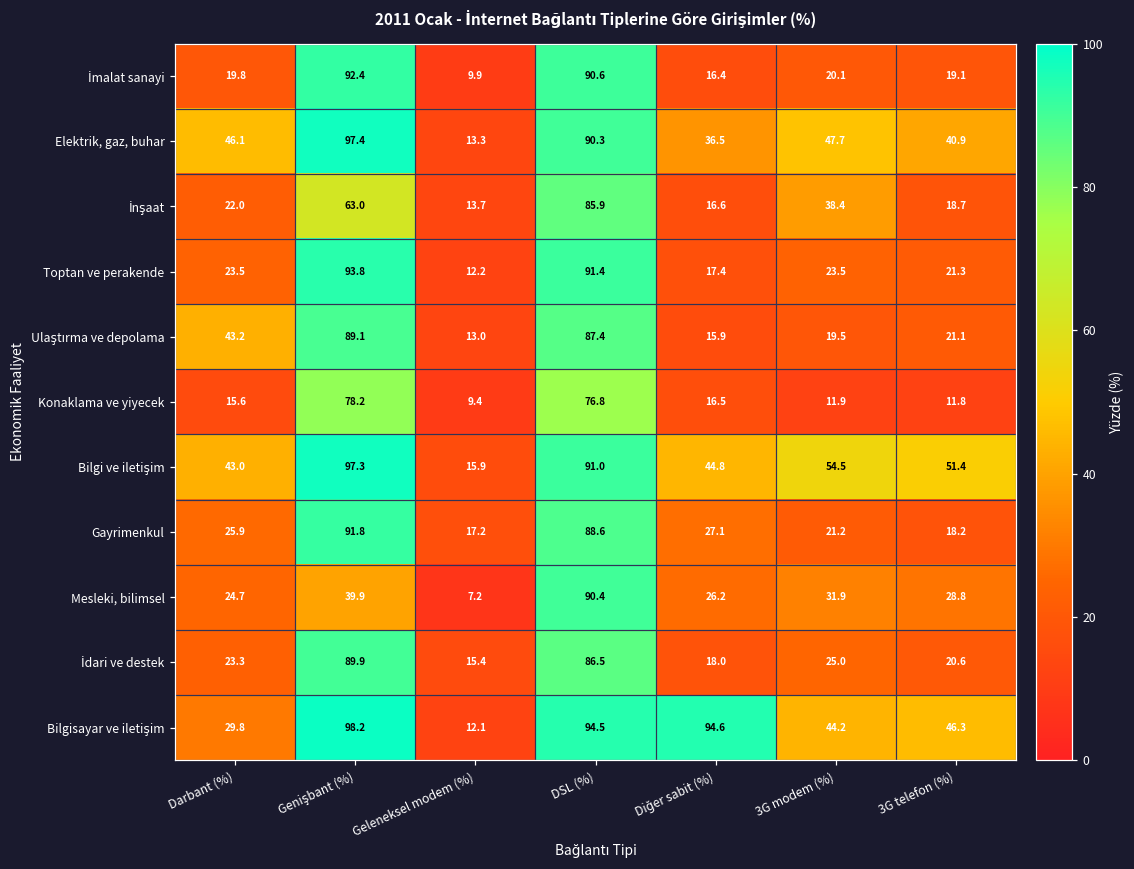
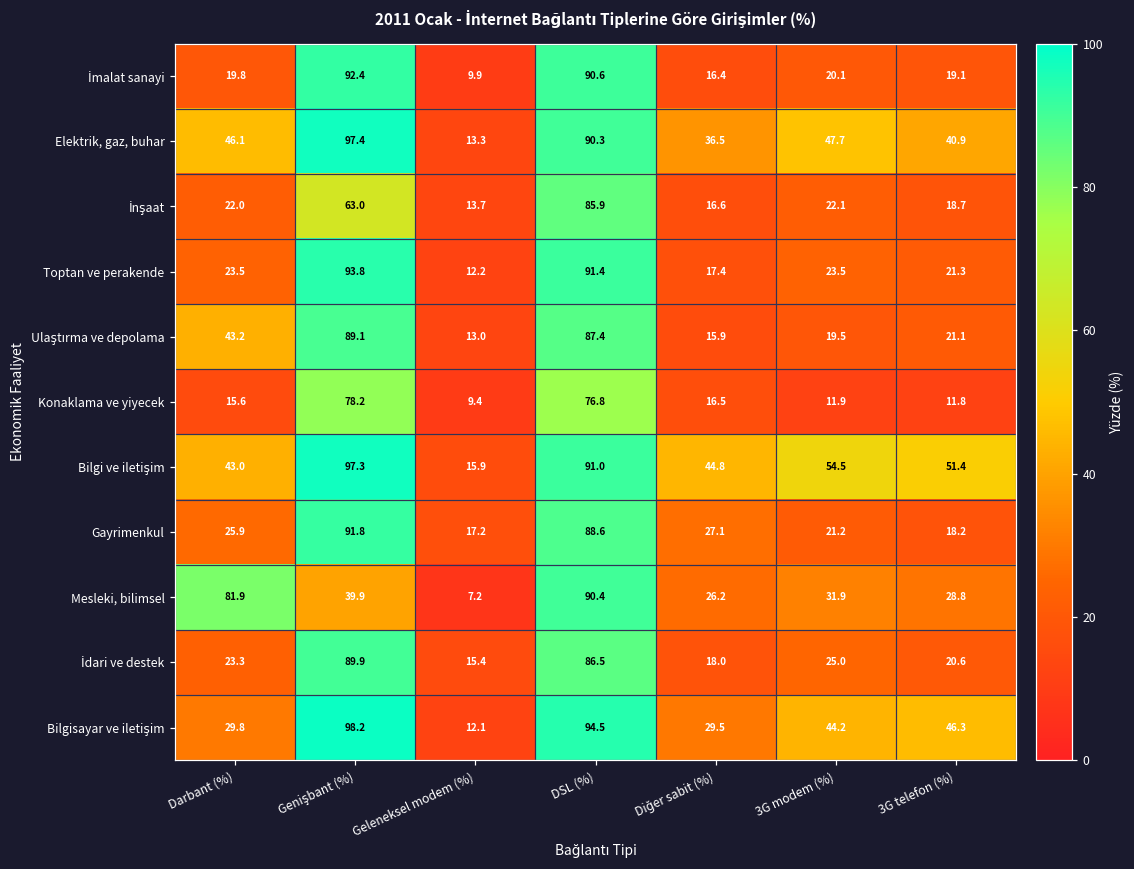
  {
    "İmalat sanayi": {
      "Darbant (%)": 19.8,
      "Genişbant (%)": 92.4,
      "Geleneksel modem (%)": 9.9,
      "DSL (%)": 90.6,
      "Diğer sabit (%)": 16.4,
      "3G modem (%)": 20.1,
      "3G telefon (%)": 19.1
    },
    "Elektrik, gaz, buhar": {
      "Darbant (%)": 46.1,
      "Genişbant (%)": 97.4,
      "Geleneksel modem (%)": 13.3,
      "DSL (%)": 90.3,
      "Diğer sabit (%)": 36.5,
      "3G modem (%)": 47.7,
      "3G telefon (%)": 40.9
    },
    "İnşaat": {
      "Darbant (%)": 22.0,
      "Genişbant (%)": 63.0,
      "Geleneksel modem (%)": 13.7,
      "DSL (%)": 85.9,
      "Diğer sabit (%)": 16.6,
-     "3G modem (%)": 38.4,
+     "3G modem (%)": 22.1,
      "3G telefon (%)": 18.7
    },
    "Toptan ve perakende": {
      "Darbant (%)": 23.5,
      "Genişbant (%)": 93.8,
      "Geleneksel modem (%)": 12.2,
      "DSL (%)": 91.4,
      "Diğer sabit (%)": 17.4,
      "3G modem (%)": 23.5,
      "3G telefon (%)": 21.3
    },
    "Ulaştırma ve depolama": {
      "Darbant (%)": 43.2,
      "Genişbant (%)": 89.1,
      "Geleneksel modem (%)": 13.0,
      "DSL (%)": 87.4,
      "Diğer sabit (%)": 15.9,
      "3G modem (%)": 19.5,
      "3G telefon (%)": 21.1
    },
    "Konaklama ve yiyecek": {
      "Darbant (%)": 15.6,
      "Genişbant (%)": 78.2,
      "Geleneksel modem (%)": 9.4,
      "DSL (%)": 76.8,
      "Diğer sabit (%)": 16.5,
      "3G modem (%)": 11.9,
      "3G telefon (%)": 11.8
    },
    "Bilgi ve iletişim": {
      "Darbant (%)": 43.0,
      "Genişbant (%)": 97.3,
      "Geleneksel modem (%)": 15.9,
      "DSL (%)": 91.0,
      "Diğer sabit (%)": 44.8,
      "3G modem (%)": 54.5,
      "3G telefon (%)": 51.4
    },
    "Gayrimenkul": {
      "Darbant (%)": 25.9,
      "Genişbant (%)": 91.8,
      "Geleneksel modem (%)": 17.2,
      "DSL (%)": 88.6,
      "Diğer sabit (%)": 27.1,
      "3G modem (%)": 21.2,
      "3G telefon (%)": 18.2
    },
    "Mesleki, bilimsel": {
-     "Darbant (%)": 24.7,
+     "Darbant (%)": 81.9,
      "Genişbant (%)": 39.9,
      "Geleneksel modem (%)": 7.2,
      "DSL (%)": 90.4,
      "Diğer sabit (%)": 26.2,
      "3G modem (%)": 31.9,
      "3G telefon (%)": 28.8
    },
    "İdari ve destek": {
      "Darbant (%)": 23.3,
      "Genişbant (%)": 89.9,
      "Geleneksel modem (%)": 15.4,
      "DSL (%)": 86.5,
      "Diğer sabit (%)": 18.0,
      "3G modem (%)": 25.0,
      "3G telefon (%)": 20.6
    },
    "Bilgisayar ve iletişim": {
      "Darbant (%)": 29.8,
      "Genişbant (%)": 98.2,
      "Geleneksel modem (%)": 12.1,
      "DSL (%)": 94.5,
-     "Diğer sabit (%)": 94.6,
+     "Diğer sabit (%)": 29.5,
      "3G modem (%)": 44.2,
      "3G telefon (%)": 46.3
    }
  }
